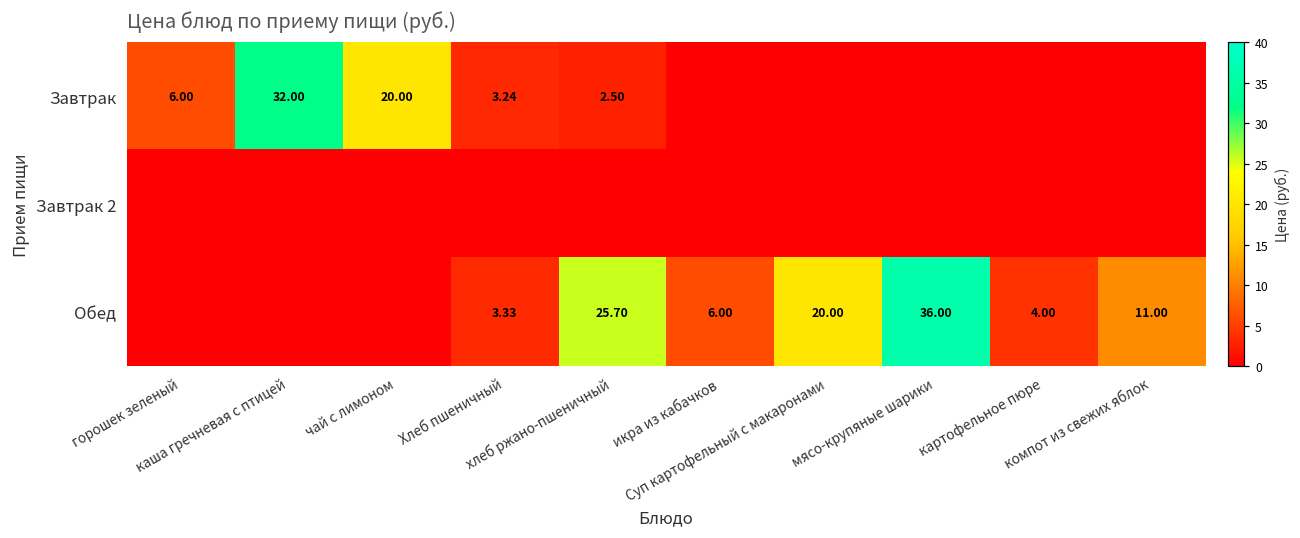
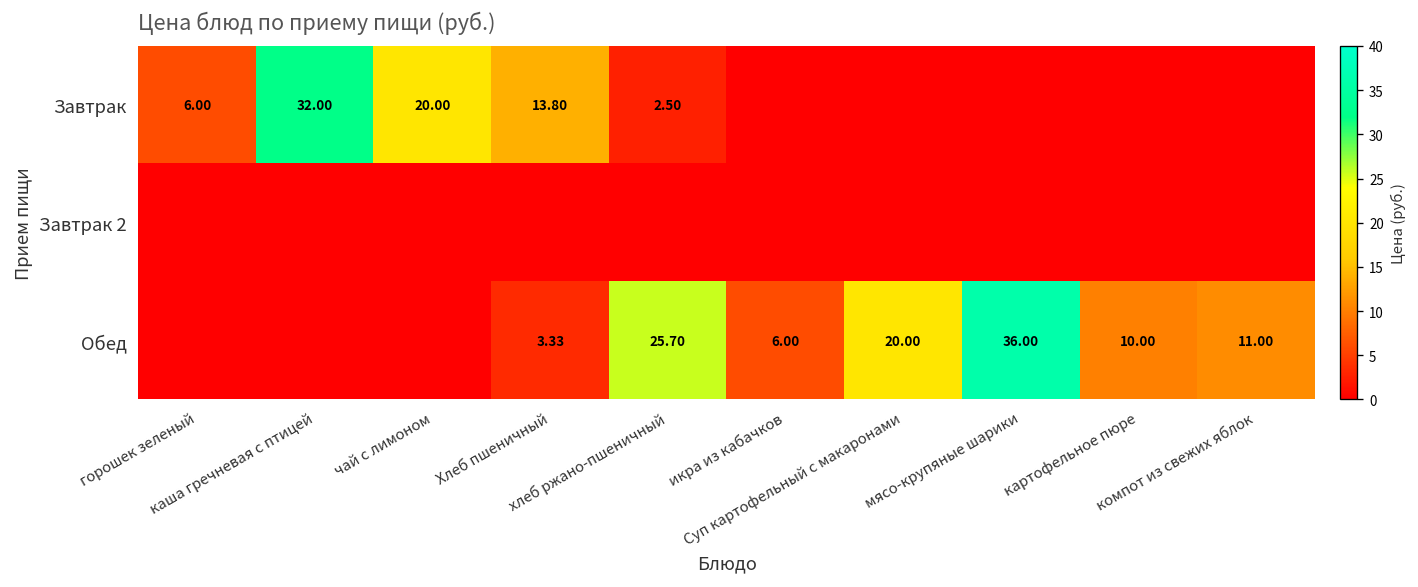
  {
    "Завтрак": {
      "горошек зеленый": 6.00,
      "каша гречневая с птицей": 32.00,
      "чай с лимоном": 20.00,
-     "Хлеб пшеничный": 3.24,
+     "Хлеб пшеничный": 13.80,
      "хлеб ржано-пшеничный": 2.50
    },
    "Обед": {
      "Хлеб пшеничный": 3.33,
      "хлеб ржано-пшеничный": 25.70,
      "икра из кабачков": 6.00,
      "Суп картофельный с макаронами": 20.00,
      "мясо-крупяные шарики": 36.00,
-     "картофельное пюре": 4.00,
+     "картофельное пюре": 10.00,
      "компот из свежих яблок": 11.00
    }
  }
